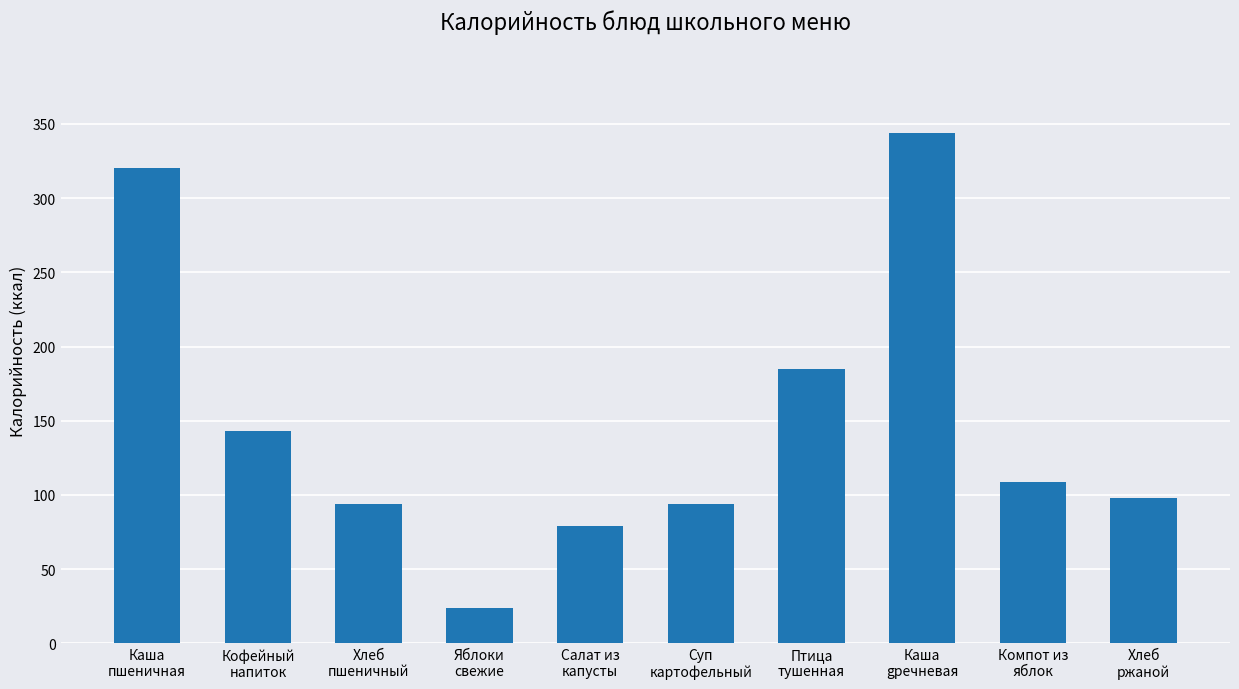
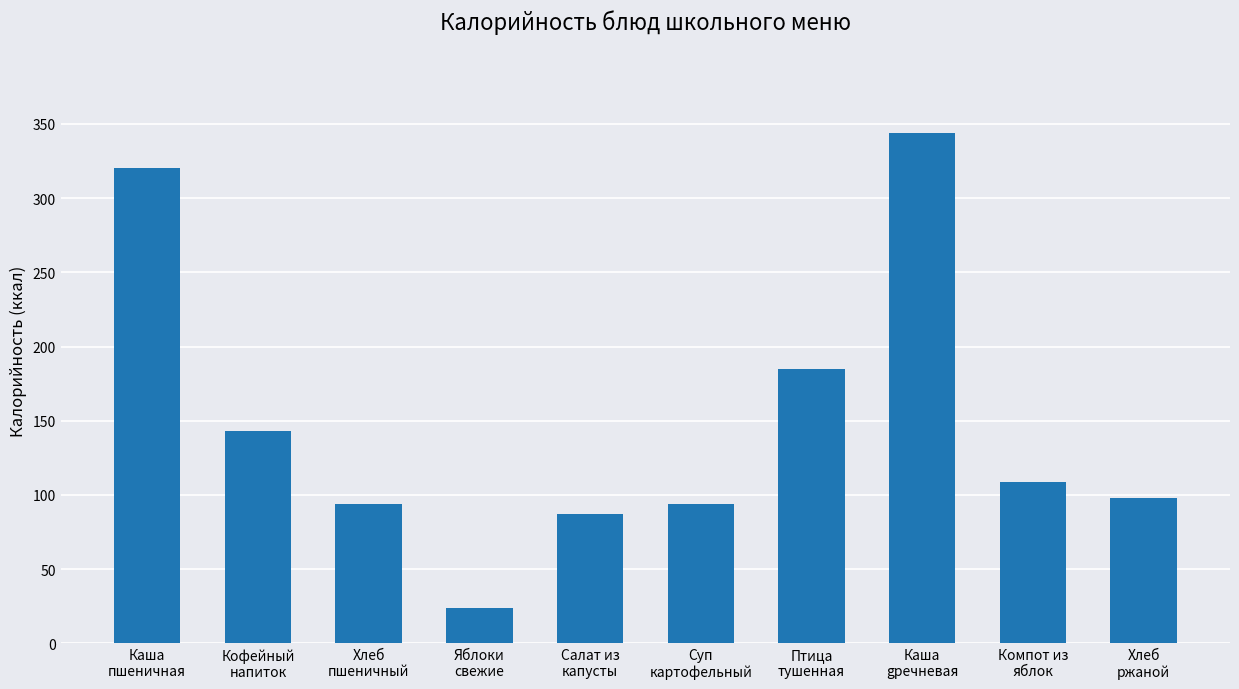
  {
    "Каша пшеничная": 320,
    "Кофейный напиток": 143,
    "Хлеб пшеничный": 94,
    "Яблоки свежие": 24,
-   "Салат из капусты": 79,
+   "Салат из капусты": 87,
    "Суп картофельный": 94,
    "Птица тушенная": 185,
    "Каша gречневая": 344,
    "Компот из яблок": 109,
    "Хлеб ржаной": 98
  }
